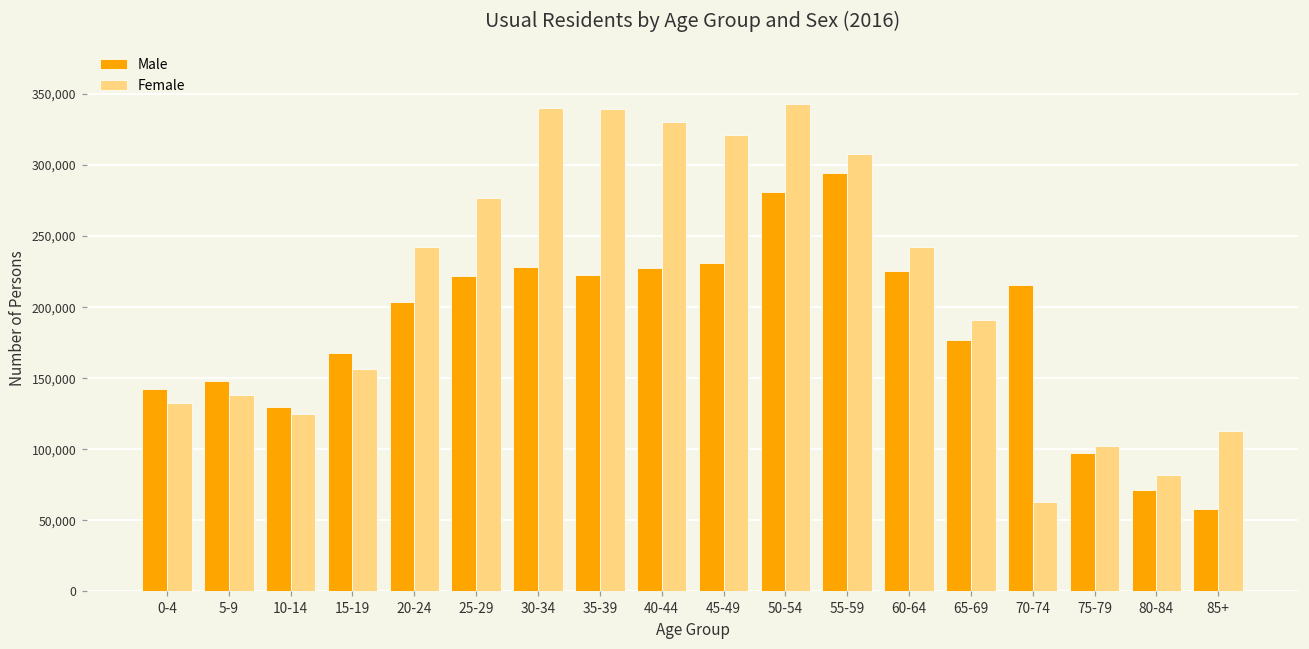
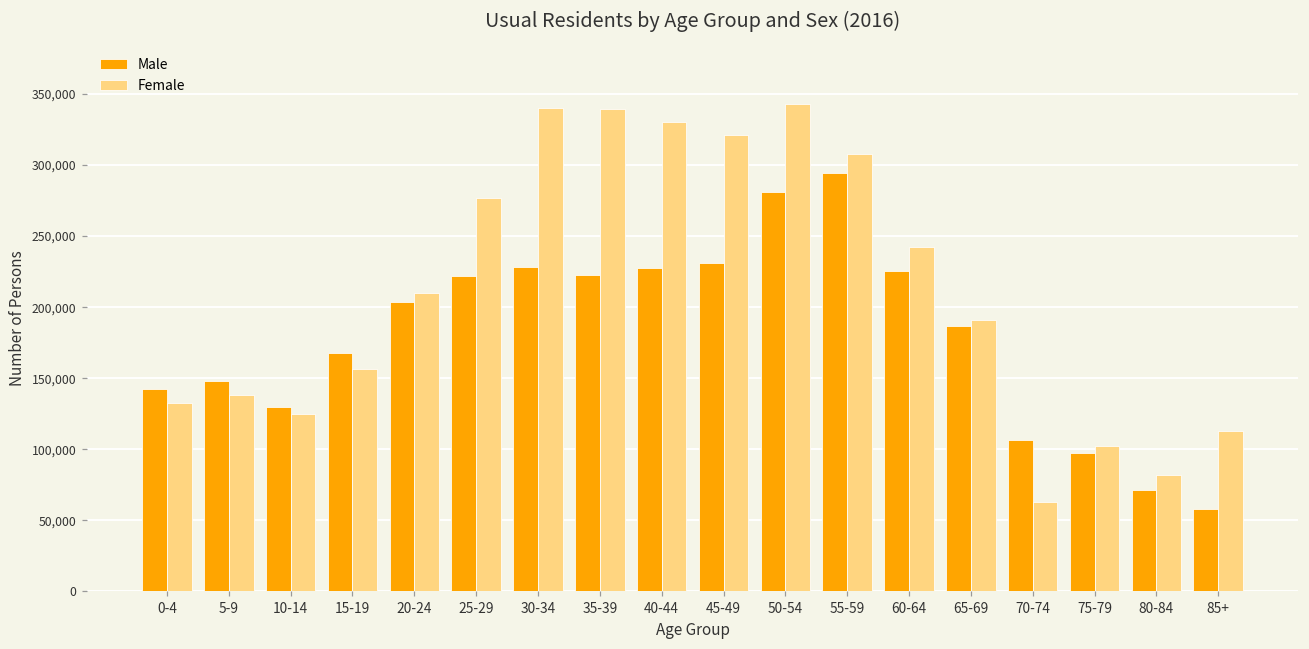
  {
    "Male": {
      "0-4": "143,000",
      "5-9": "148,000",
      "10-14": "130,000",
      "15-19": "168,000",
      "20-24": "204,000",
      "25-29": "222,000",
      "30-34": "228,000",
      "35-39": "223,000",
      "40-44": "228,000",
      "45-49": "231,000",
      "50-54": "281,000",
      "55-59": "294,000",
      "60-64": "226,000",
-     "65-69": "177,000",
-     "70-74": "216,000",
+     "65-69": "187,000",
+     "70-74": "107,000",
      "75-79": "97,000",
      "80-84": "72,000",
      "85+": "58,000"
    },
    "Female": {
      "0-4": "133,000",
      "5-9": "138,000",
      "10-14": "125,000",
      "15-19": "157,000",
-     "20-24": "242,000",
+     "20-24": "210,000",
      "25-29": "277,000",
      "30-34": "340,000",
      "35-39": "339,000",
      "40-44": "330,000",
      "45-49": "321,000",
      "50-54": "343,000",
      "55-59": "308,000",
      "60-64": "242,000",
      "65-69": "191,000",
      "70-74": "63,000",
      "75-79": "102,000",
      "80-84": "82,000",
      "85+": "113,000"
    }
  }
